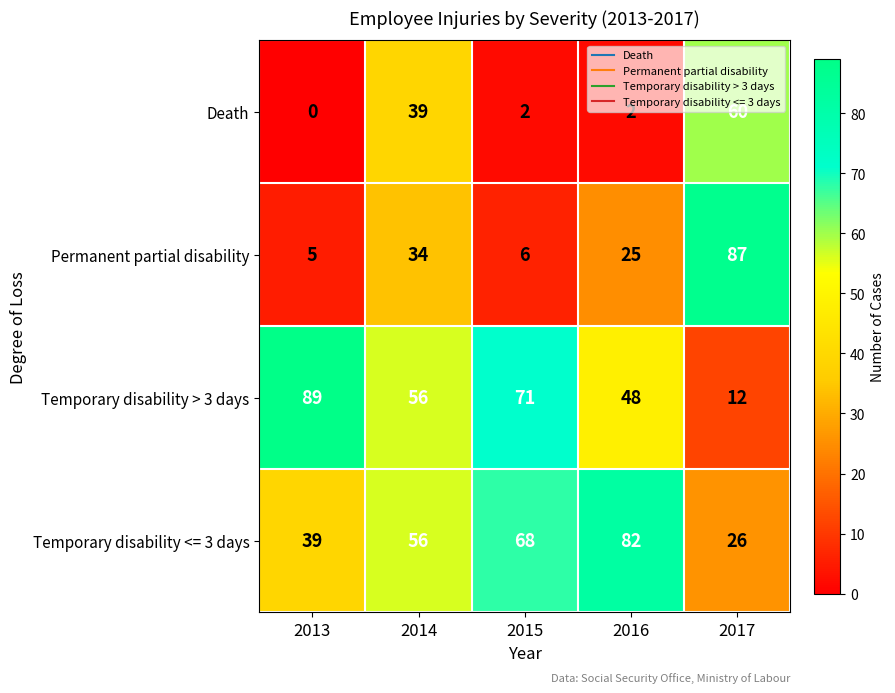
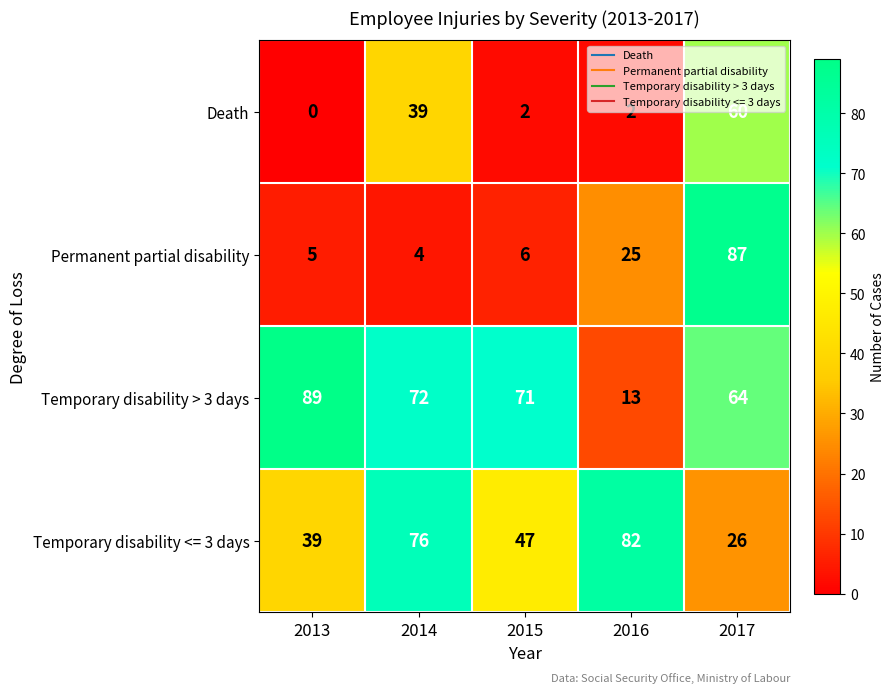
  {
    "Death": {
      "2013": 0,
      "2014": 39,
      "2015": 2
    },
    "Permanent partial disability": {
      "2013": 5,
-     "2014": 34,
+     "2014": 4,
      "2015": 6,
      "2016": 25,
      "2017": 87
    },
    "Temporary disability > 3 days": {
      "2013": 89,
-     "2014": 56,
+     "2014": 72,
      "2015": 71,
-     "2016": 48,
-     "2017": 12
+     "2016": 13,
+     "2017": 64
    },
    "Temporary disability <= 3 days": {
      "2013": 39,
-     "2014": 56,
-     "2015": 68,
+     "2014": 76,
+     "2015": 47,
      "2016": 82,
      "2017": 26
    }
  }
